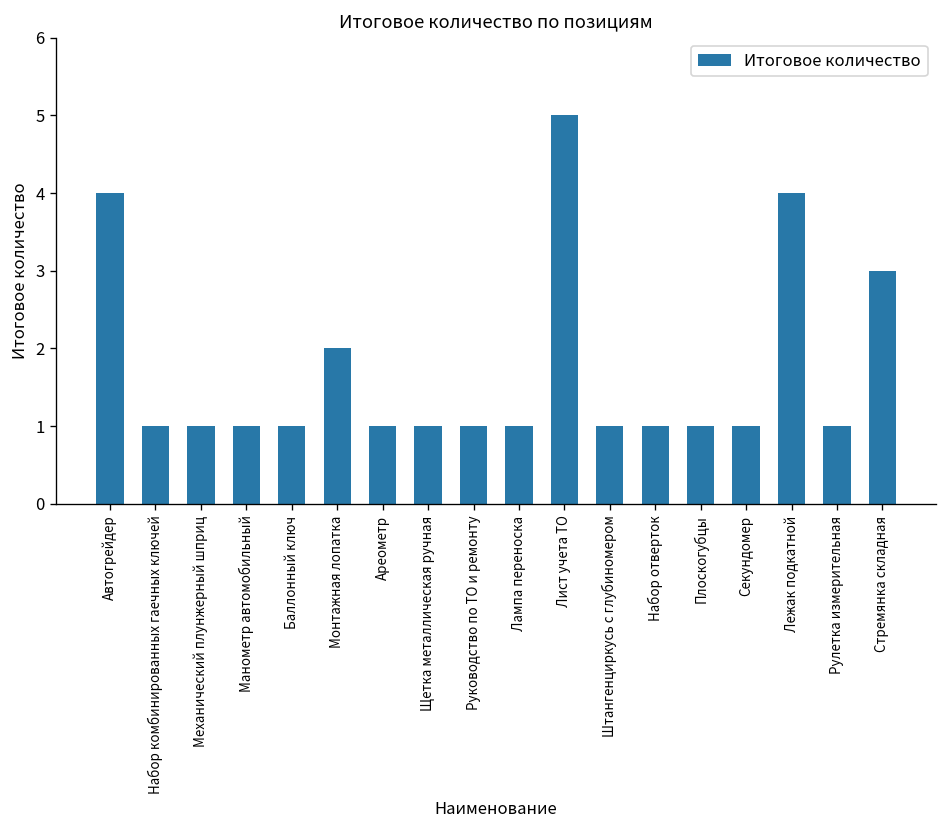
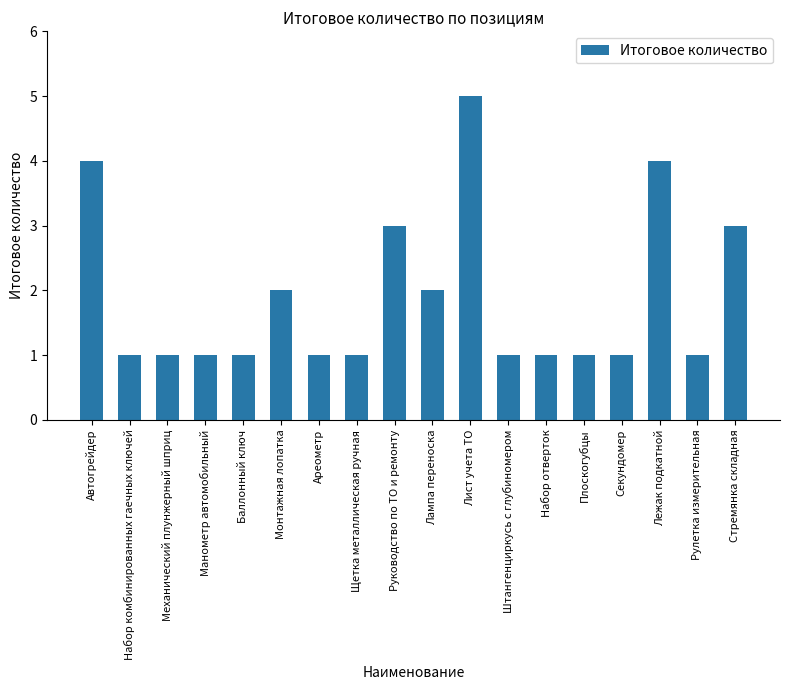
  {
    "Автогрейдер": 4,
    "Набор комбинированных гаечных ключей": 1,
    "Механический плунжерный шприц": 1,
    "Манометр автомобильный": 1,
    "Баллонный ключ": 1,
    "Монтажная лопатка": 2,
    "Ареометр": 1,
    "Щетка металлическая ручная": 1,
-   "Руководство по ТО и ремонту": 1,
-   "Лампа переноска": 1,
+   "Руководство по ТО и ремонту": 3,
+   "Лампа переноска": 2,
    "Лист учета ТО": 5,
    "Штангенциркусь с глубиномером": 1,
    "Набор отверток": 1,
    "Плоскогубцы": 1,
    "Секундомер": 1,
    "Лежак подкатной": 4,
    "Рулетка измерительная": 1,
    "Стремянка складная": 3
  }
